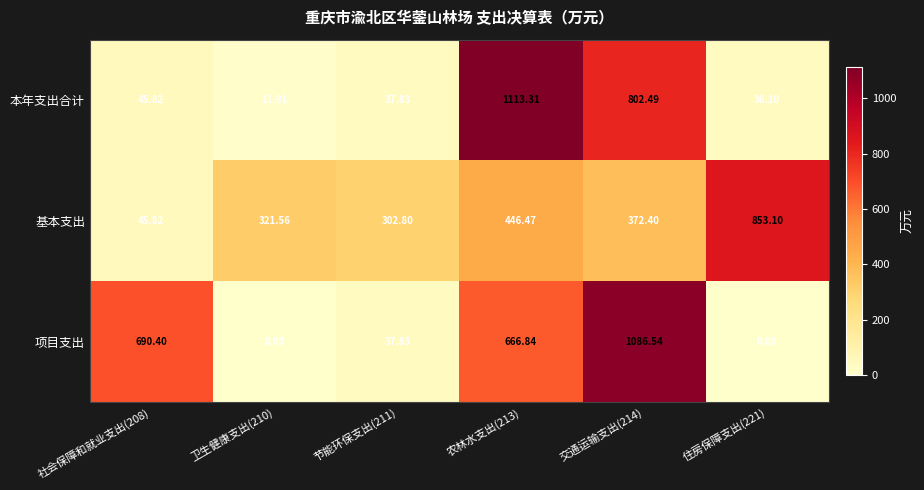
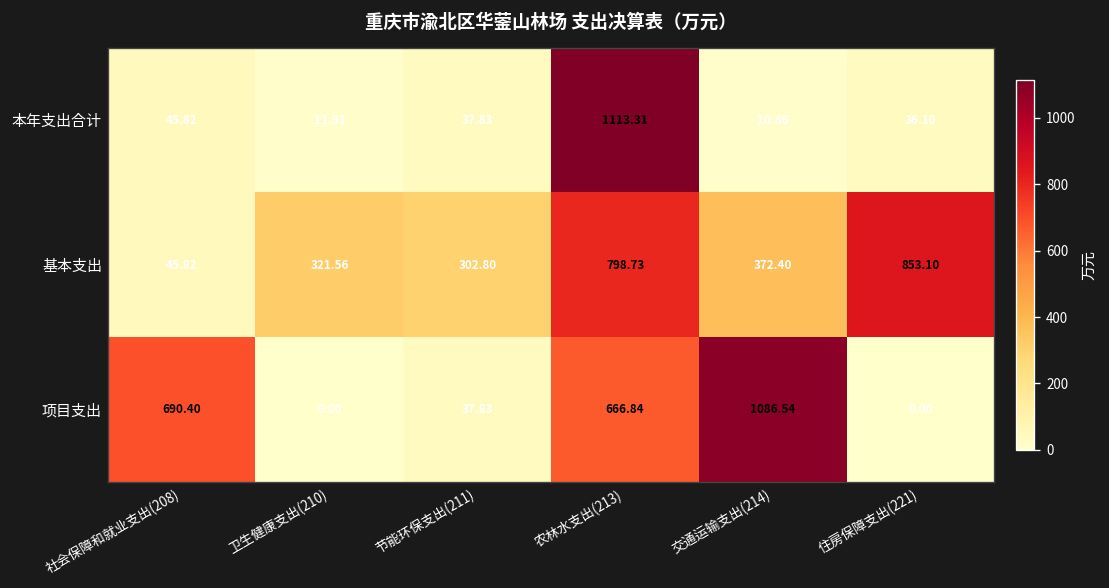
  {
    "本年支出合计": {
      "社会保障和就业支出(208)": 45.82,
      "卫生健康支出(210)": 11.91,
      "节能环保支出(211)": 37.83,
      "农林水支出(213)": 1113.31,
-     "交通运输支出(214)": 802.49,
+     "交通运输支出(214)": 10.86,
      "住房保障支出(221)": 36.10
    },
    "基本支出": {
      "社会保障和就业支出(208)": 45.82,
      "卫生健康支出(210)": 321.56,
      "节能环保支出(211)": 302.80,
-     "农林水支出(213)": 446.47,
+     "农林水支出(213)": 798.73,
      "交通运输支出(214)": 372.40,
      "住房保障支出(221)": 853.10
    },
    "项目支出": {
      "社会保障和就业支出(208)": 690.40,
      "卫生健康支出(210)": 0.00,
      "节能环保支出(211)": 37.83,
      "农林水支出(213)": 666.84,
      "交通运输支出(214)": 1086.54,
      "住房保障支出(221)": 0.00
    }
  }
